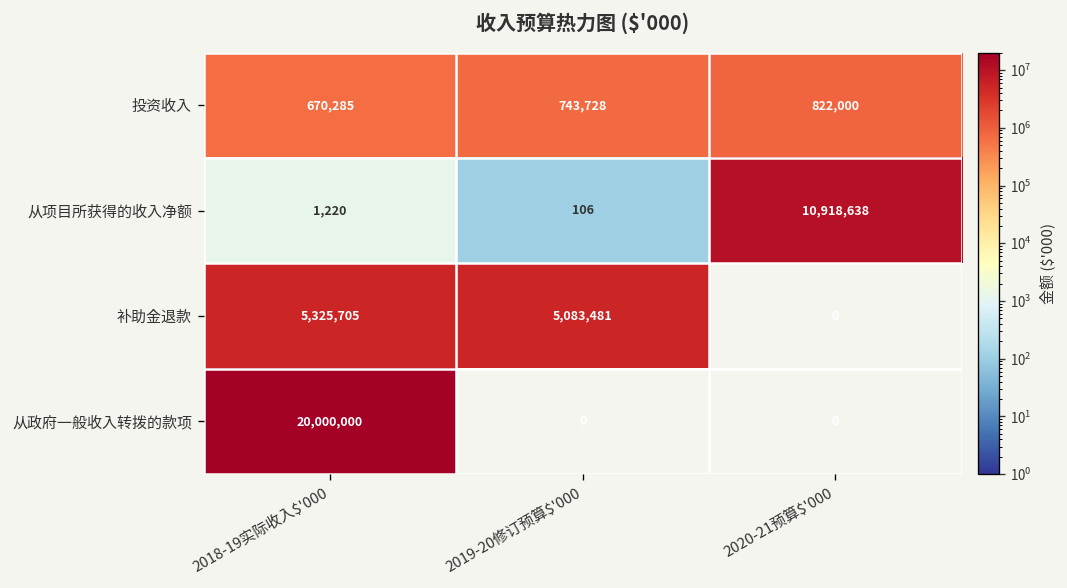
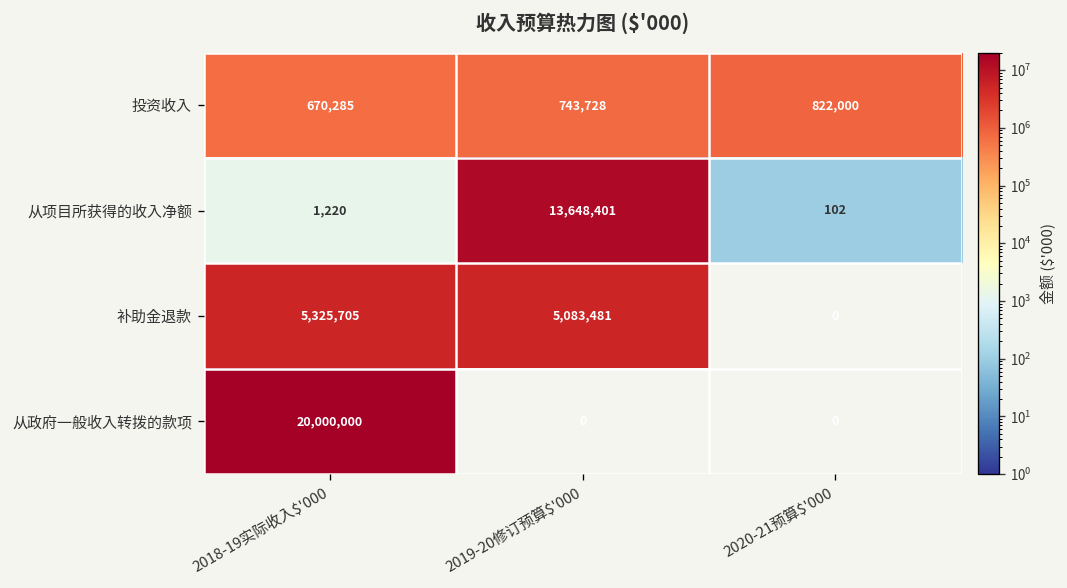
  {
    "投资收入": {
      "2018-19实际收入$'000": "670,285",
      "2019-20修订预算$'000": "743,728",
      "2020-21预算$'000": "822,000"
    },
    "从项目所获得的收入净额": {
      "2018-19实际收入$'000": "1,220",
-     "2019-20修订预算$'000": "106",
-     "2020-21预算$'000": "10,918,638"
+     "2019-20修订预算$'000": "13,648,401",
+     "2020-21预算$'000": "102"
    },
    "补助金退款": {
      "2018-19实际收入$'000": "5,325,705",
      "2019-20修订预算$'000": "5,083,481"
    },
    "从政府一般收入转拨的款项": {
      "2018-19实际收入$'000": "20,000,000"
    }
  }
